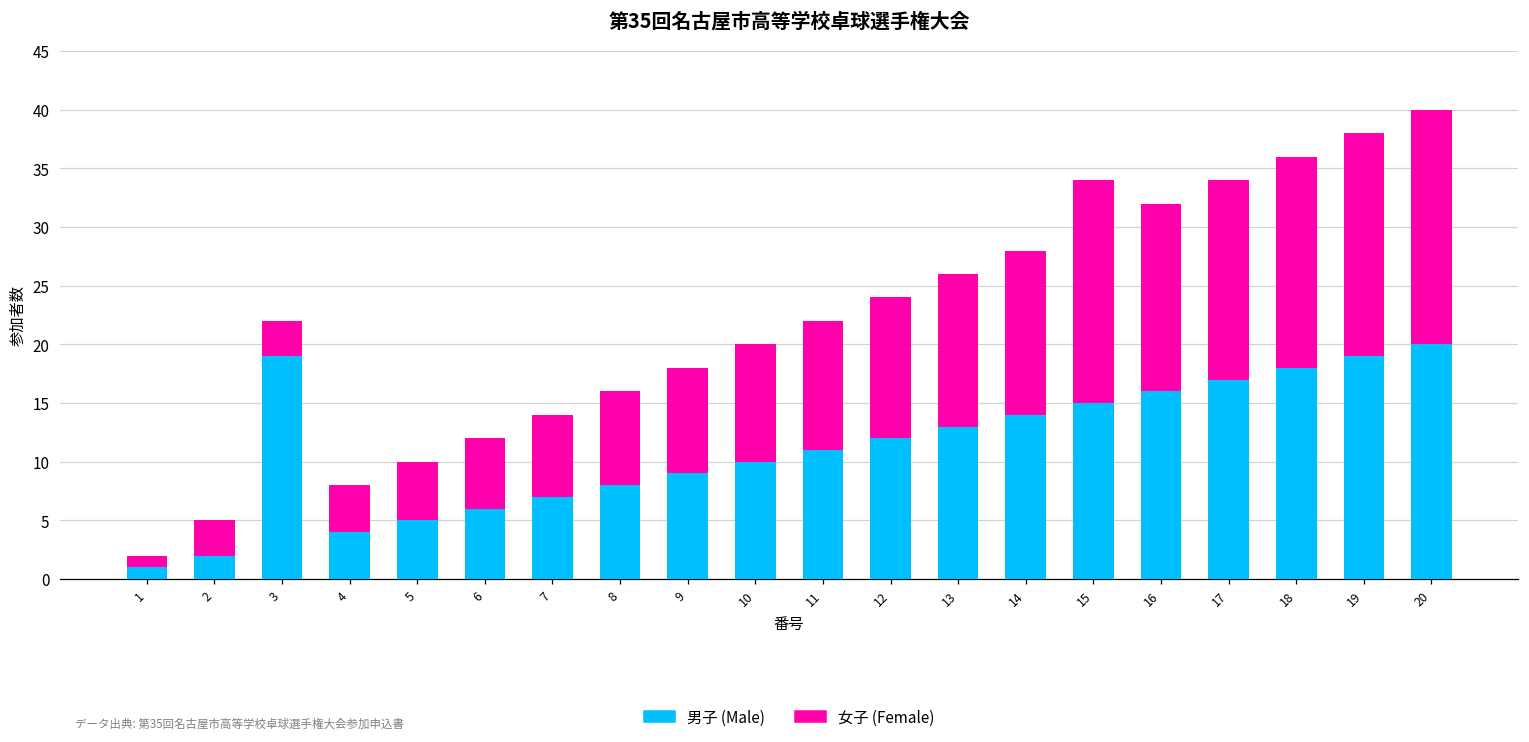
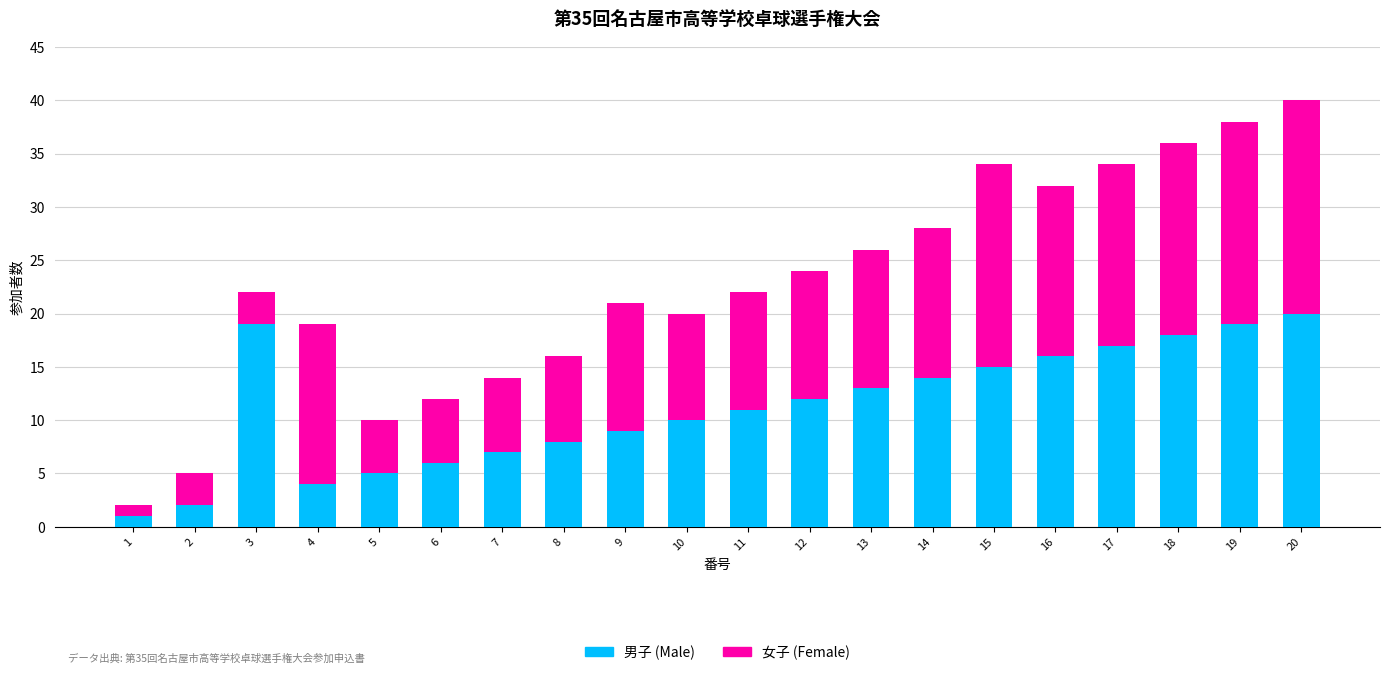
  {
    "男子 (Male)": {
      "1": 1,
      "2": 2,
      "3": 19,
      "4": 4,
      "5": 5,
      "6": 6,
      "7": 7,
      "8": 8,
      "9": 9,
      "10": 10,
      "11": 11,
      "12": 12,
      "13": 13,
      "14": 14,
      "15": 15,
      "16": 16,
      "17": 17,
      "18": 18,
      "19": 19,
      "20": 20
    },
    "女子 (Female)": {
      "1": 1,
      "2": 3,
      "3": 3,
-     "4": 4,
+     "4": 15,
      "5": 5,
      "6": 6,
      "7": 7,
      "8": 8,
-     "9": 9,
+     "9": 12,
      "10": 10,
      "11": 11,
      "12": 12,
      "13": 13,
      "14": 14,
      "15": 19,
      "16": 16,
      "17": 17,
      "18": 18,
      "19": 19,
      "20": 20
    }
  }
